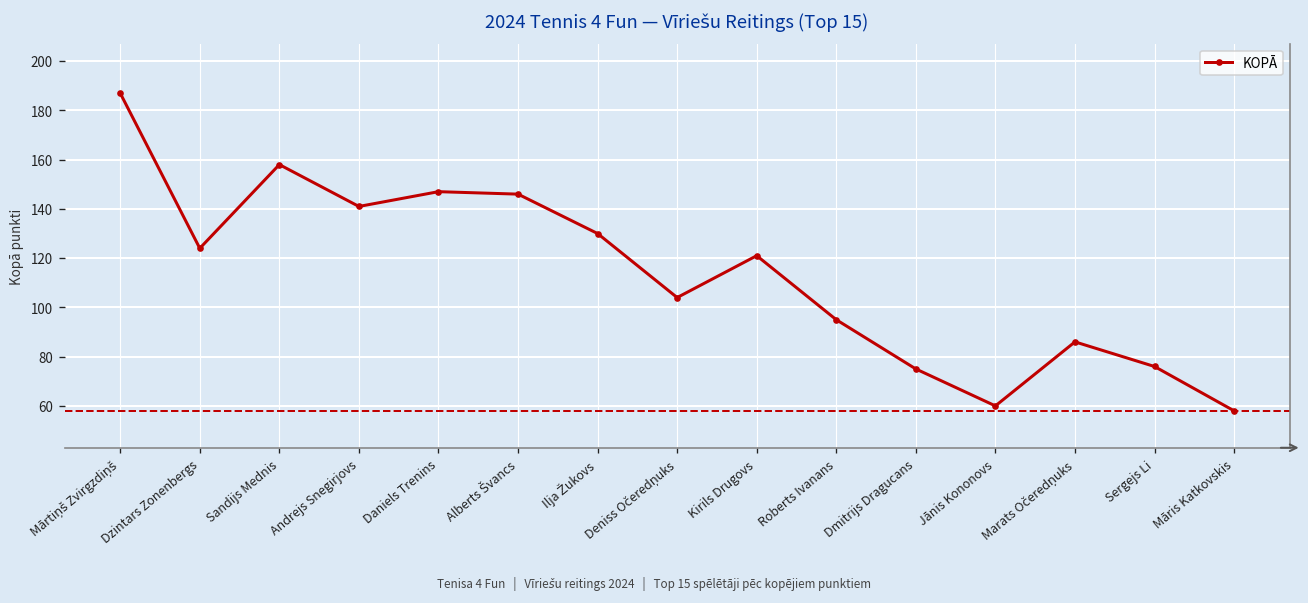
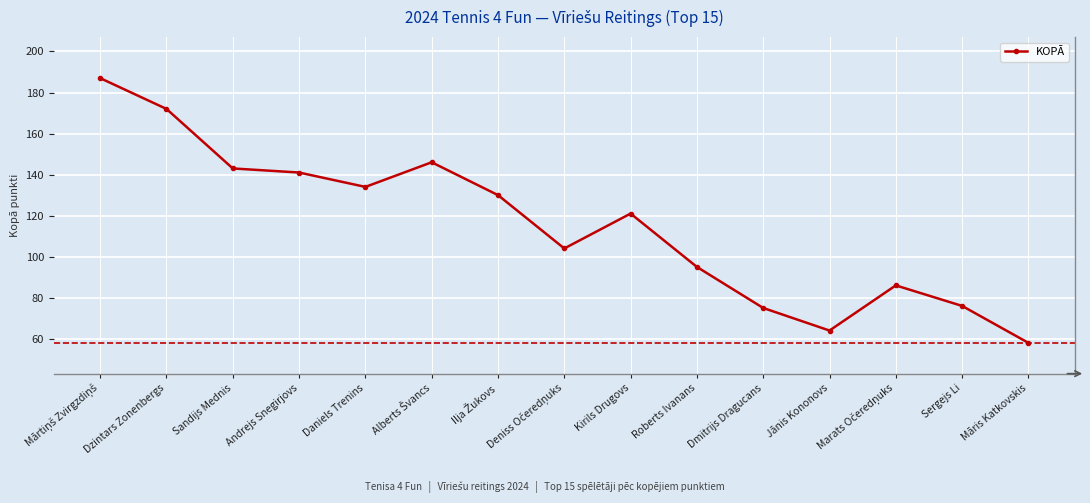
  {
    "Mārtiņš Zvirgzdiņš": 187,
-   "Dzintars Zonenbergs": 124,
-   "Sandijs Mednis": 158,
+   "Dzintars Zonenbergs": 172,
+   "Sandijs Mednis": 143,
    "Andrejs Snegirjovs": 141,
-   "Daniels Trenins": 147,
+   "Daniels Trenins": 134,
    "Alberts Švancs": 146,
    "Ilja Žukovs": 130,
    "Deniss Očeredņuks": 104,
    "Kirils Drugovs": 121,
    "Roberts Ivanans": 95,
    "Dmitrijs Dragucans": 75,
-   "Jānis Kononovs": 60,
+   "Jānis Kononovs": 64,
    "Marats Očeredņuks": 86,
    "Sergejs Li": 76,
    "Māris Katkovskis": 58
  }
